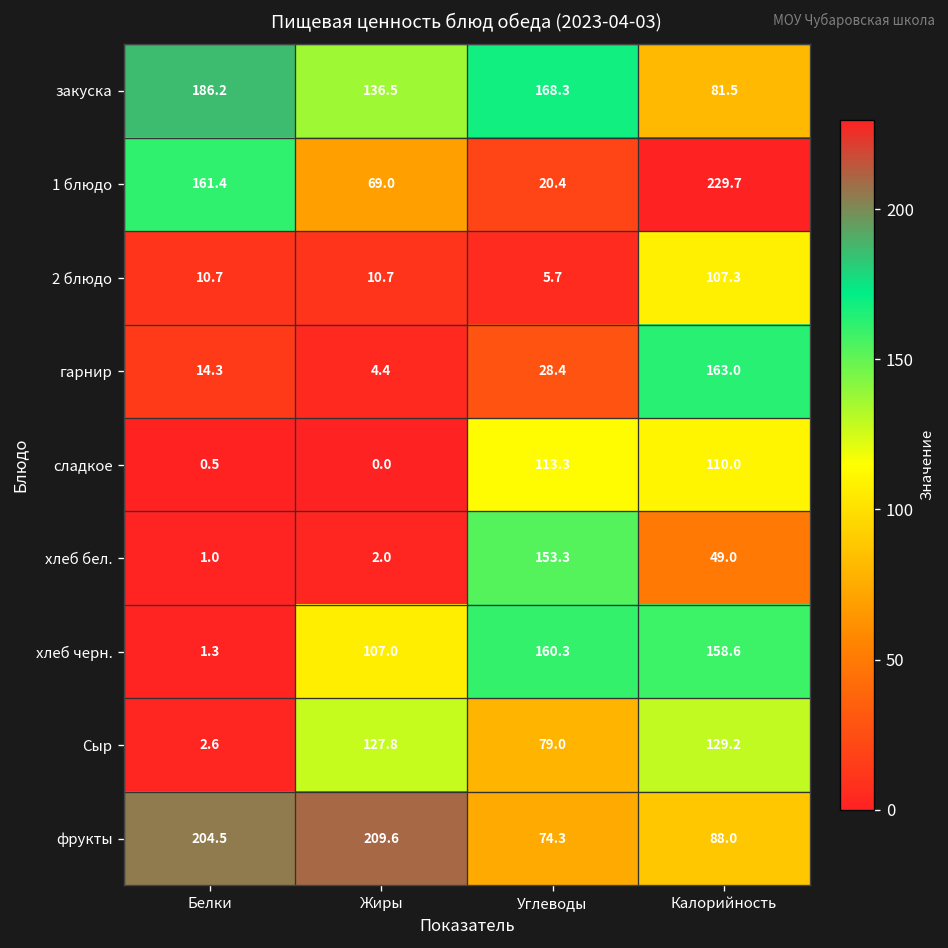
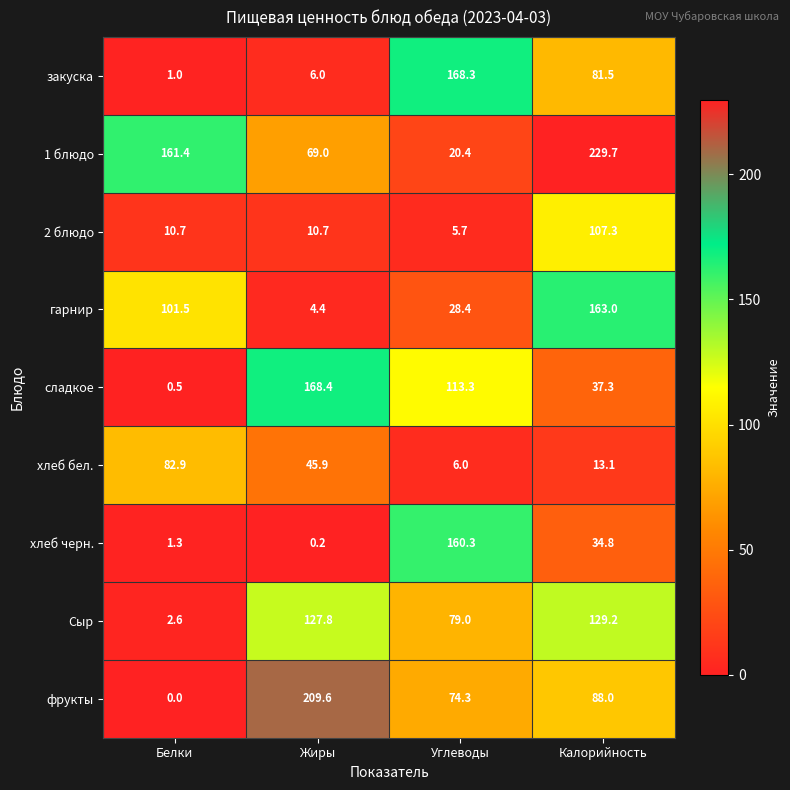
  {
    "закуска": {
-     "Белки": 186.2,
-     "Жиры": 136.5,
+     "Белки": 1.0,
+     "Жиры": 6.0,
      "Углеводы": 168.3,
      "Калорийность": 81.5
    },
    "1 блюдо": {
      "Белки": 161.4,
      "Жиры": 69.0,
      "Углеводы": 20.4,
      "Калорийность": 229.7
    },
    "2 блюдо": {
      "Белки": 10.7,
      "Жиры": 10.7,
      "Углеводы": 5.7,
      "Калорийность": 107.3
    },
    "гарнир": {
-     "Белки": 14.3,
+     "Белки": 101.5,
      "Жиры": 4.4,
      "Углеводы": 28.4,
      "Калорийность": 163.0
    },
    "сладкое": {
      "Белки": 0.5,
-     "Жиры": 0.0,
+     "Жиры": 168.4,
      "Углеводы": 113.3,
-     "Калорийность": 110.0
+     "Калорийность": 37.3
    },
    "хлеб бел.": {
-     "Белки": 1.0,
-     "Жиры": 2.0,
-     "Углеводы": 153.3,
-     "Калорийность": 49.0
+     "Белки": 82.9,
+     "Жиры": 45.9,
+     "Углеводы": 6.0,
+     "Калорийность": 13.1
    },
    "хлеб черн.": {
      "Белки": 1.3,
-     "Жиры": 107.0,
+     "Жиры": 0.2,
      "Углеводы": 160.3,
-     "Калорийность": 158.6
+     "Калорийность": 34.8
    },
    "Сыр": {
      "Белки": 2.6,
      "Жиры": 127.8,
      "Углеводы": 79.0,
      "Калорийность": 129.2
    },
    "фрукты": {
-     "Белки": 204.5,
+     "Белки": 0.0,
      "Жиры": 209.6,
      "Углеводы": 74.3,
      "Калорийность": 88.0
    }
  }
